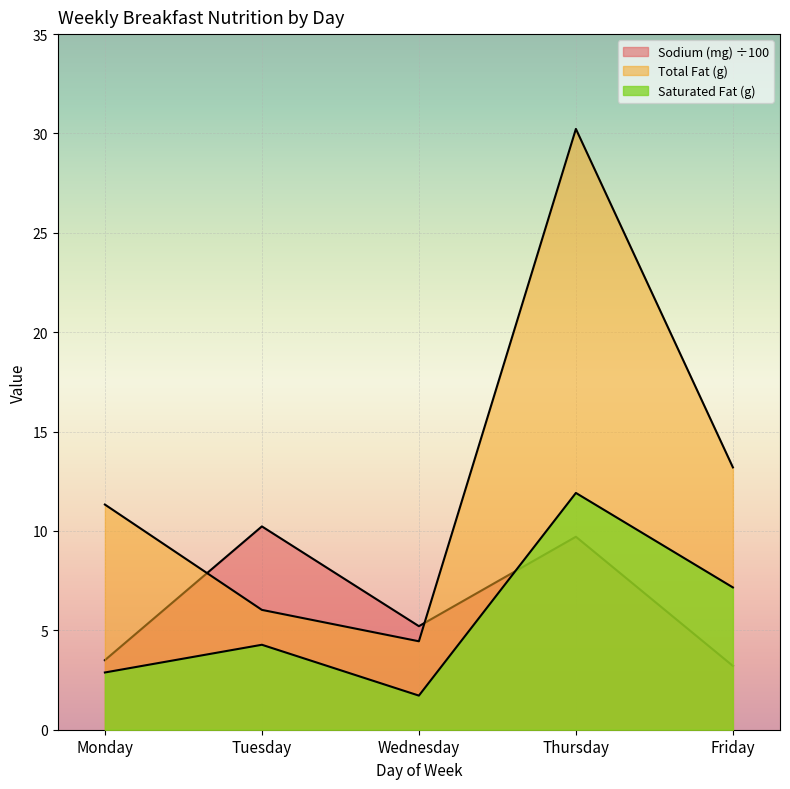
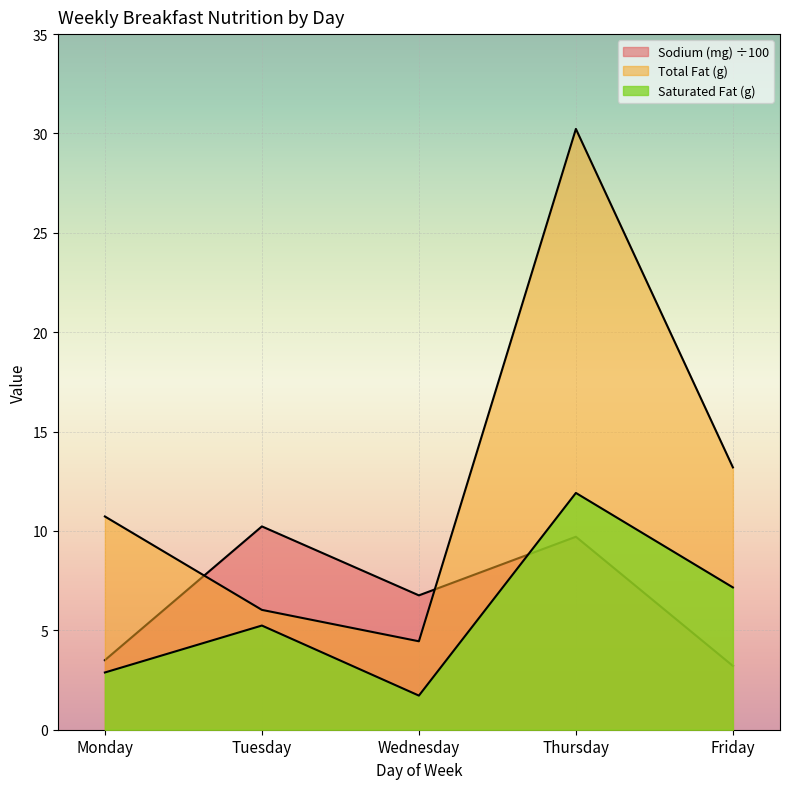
  {
    "Sodium (mg) ÷100": {
      "Monday": 3.5,
      "Tuesday": 10.2,
-     "Wednesday": 5.2,
+     "Wednesday": 6.8,
      "Thursday": 9.7,
      "Friday": 3.2
    },
    "Total Fat (g)": {
-     "Monday": 11.3,
+     "Monday": 10.7,
      "Tuesday": 6.0,
      "Wednesday": 4.5,
      "Thursday": 30.2,
      "Friday": 13.2
    },
    "Saturated Fat (g)": {
      "Monday": 2.9,
-     "Tuesday": 4.3,
+     "Tuesday": 5.2,
      "Wednesday": 1.7,
      "Thursday": 11.9,
      "Friday": 7.2
    }
  }
